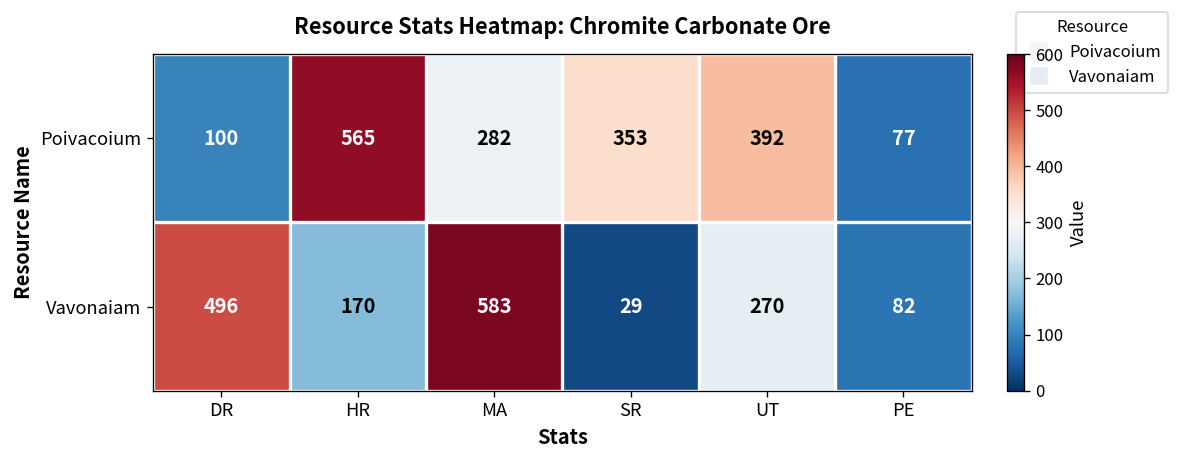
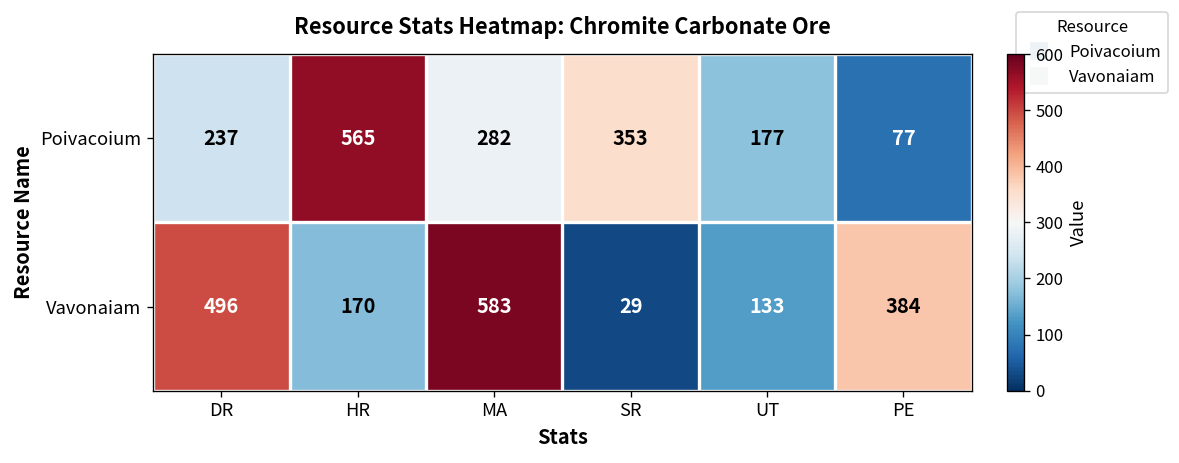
  {
    "Poivacoium": {
-     "DR": 100,
+     "DR": 237,
      "HR": 565,
      "MA": 282,
      "SR": 353,
-     "UT": 392,
+     "UT": 177,
      "PE": 77
    },
    "Vavonaiam": {
      "DR": 496,
      "HR": 170,
      "MA": 583,
      "SR": 29,
-     "UT": 270,
-     "PE": 82
+     "UT": 133,
+     "PE": 384
    }
  }
